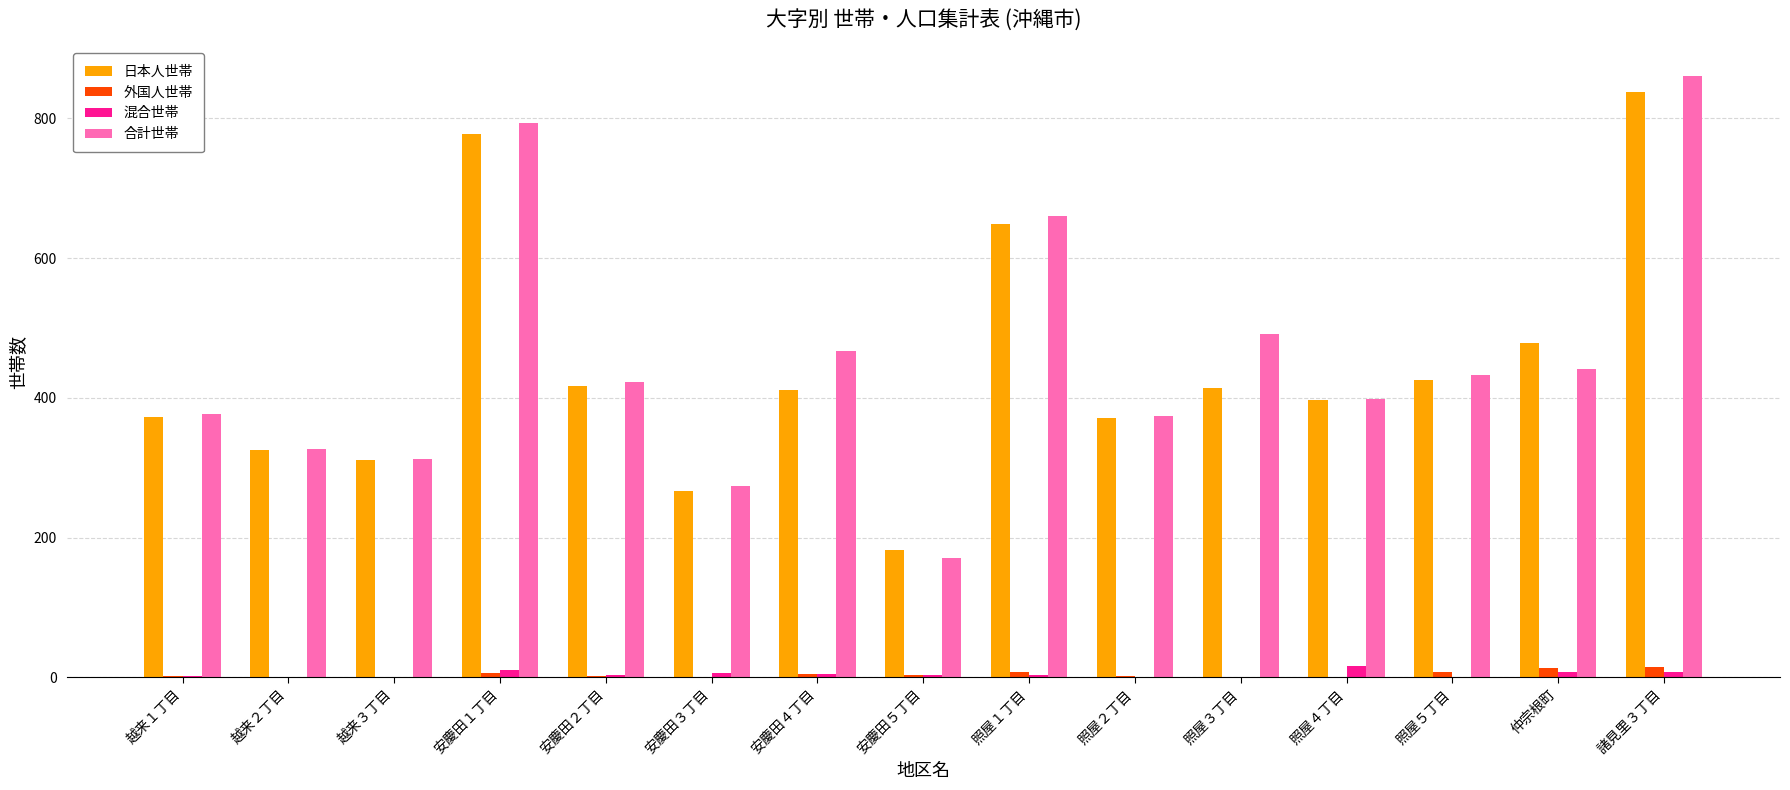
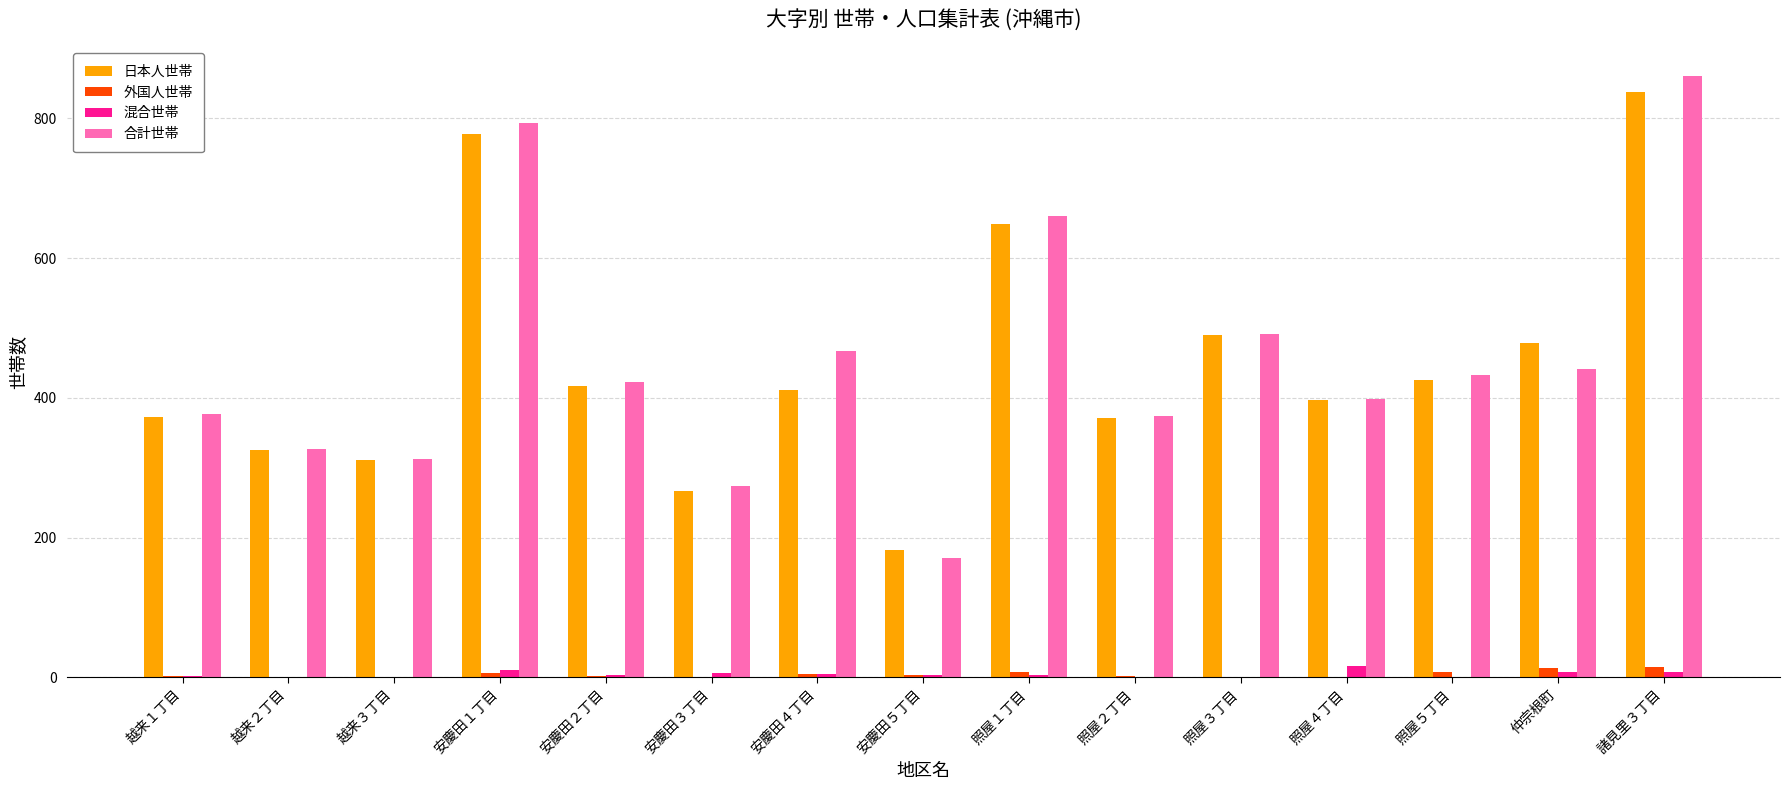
  {
    "日本人世帯": {
      "越来１丁目": 370,
      "越来２丁目": 330,
      "越来３丁目": 310,
      "安慶田１丁目": 780,
      "安慶田２丁目": 420,
      "安慶田３丁目": 270,
      "安慶田４丁目": 410,
      "安慶田５丁目": 180,
      "照屋１丁目": 650,
      "照屋２丁目": 370,
-     "照屋３丁目": 410,
+     "照屋３丁目": 490,
      "照屋４丁目": 400,
      "照屋５丁目": 430,
      "仲宗根町": 480,
      "諸見里３丁目": 840
    },
    "外国人世帯": {
      "安慶田１丁目": 10,
      "安慶田４丁目": 0,
      "照屋１丁目": 10,
      "照屋５丁目": 10,
      "仲宗根町": 10,
      "諸見里３丁目": 10
    },
    "混合世帯": {
      "安慶田１丁目": 10,
      "安慶田３丁目": 10,
      "安慶田４丁目": 0,
      "照屋４丁目": 20,
      "仲宗根町": 10,
      "諸見里３丁目": 10
    },
    "合計世帯": {
      "越来１丁目": 380,
      "越来２丁目": 330,
      "越来３丁目": 310,
      "安慶田１丁目": 790,
      "安慶田２丁目": 420,
      "安慶田３丁目": 270,
      "安慶田４丁目": 470,
      "安慶田５丁目": 170,
      "照屋１丁目": 660,
      "照屋２丁目": 370,
      "照屋３丁目": 490,
      "照屋４丁目": 400,
      "照屋５丁目": 430,
      "仲宗根町": 440,
      "諸見里３丁目": 860
    }
  }
